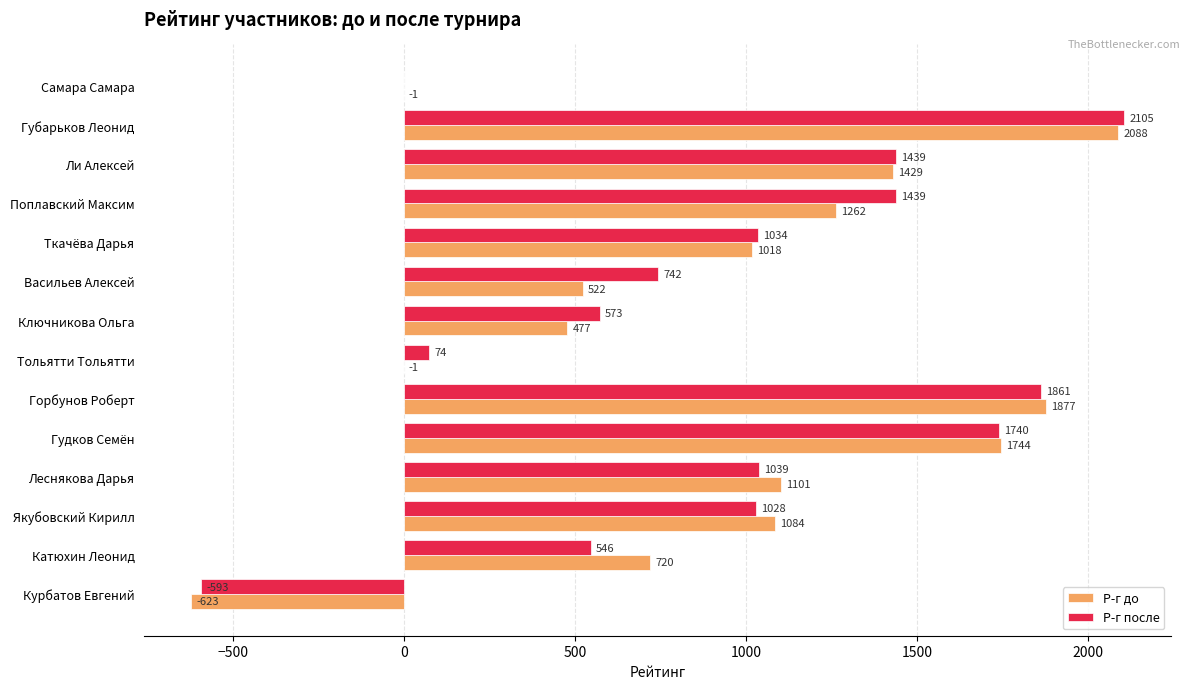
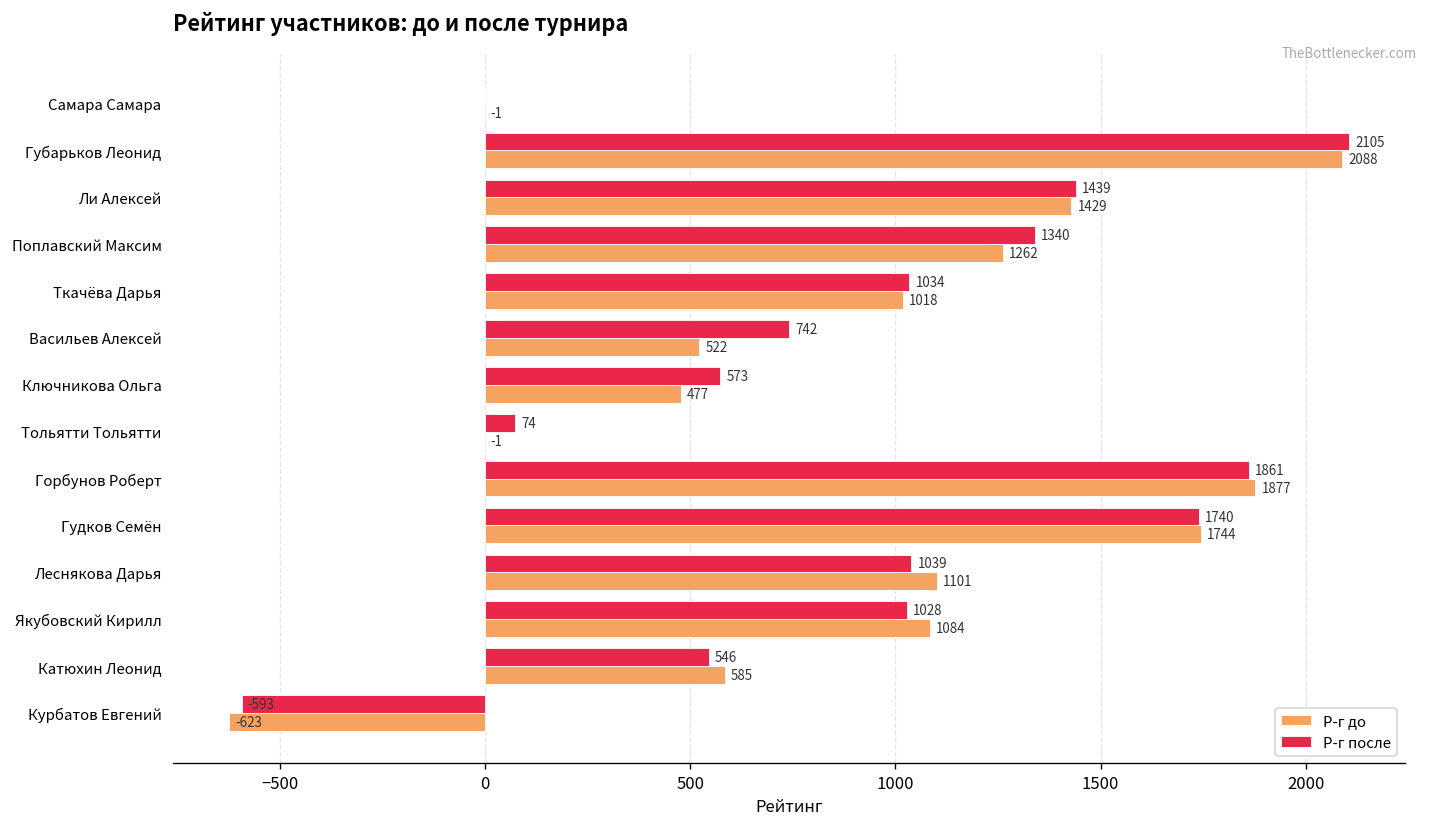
  {
    "Р-г до": {
      "Самара Самара": -1,
      "Губарьков Леонид": 2088,
      "Ли Алексей": 1429,
      "Поплавский Максим": 1262,
      "Ткачёва Дарья": 1018,
      "Васильев Алексей": 522,
      "Ключникова Ольга": 477,
      "Тольятти Тольятти": -1,
      "Горбунов Роберт": 1877,
      "Гудков Семён": 1744,
      "Леснякова Дарья": 1101,
      "Якубовский Кирилл": 1084,
-     "Катюхин Леонид": 720,
+     "Катюхин Леонид": 585,
      "Курбатов Евгений": -623
    },
    "Р-г после": {
      "Губарьков Леонид": 2105,
      "Ли Алексей": 1439,
-     "Поплавский Максим": 1439,
+     "Поплавский Максим": 1340,
      "Ткачёва Дарья": 1034,
      "Васильев Алексей": 742,
      "Ключникова Ольга": 573,
      "Тольятти Тольятти": 74,
      "Горбунов Роберт": 1861,
      "Гудков Семён": 1740,
      "Леснякова Дарья": 1039,
      "Якубовский Кирилл": 1028,
      "Катюхин Леонид": 546,
      "Курбатов Евгений": -593
    }
  }
